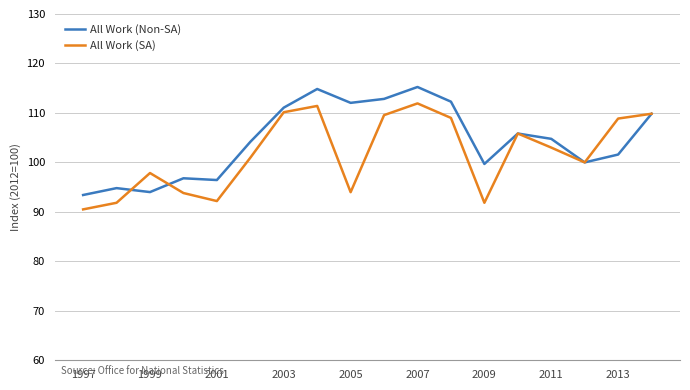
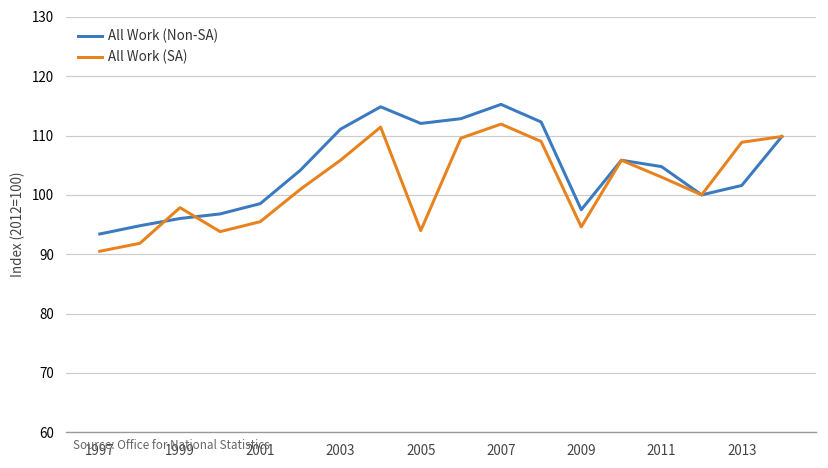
  {
    "All Work (Non-SA)": {
      "1997": 93,
-     "1999": 94,
-     "2001": 96,
+     "1999": 96,
+     "2001": 99,
      "2003": 111,
      "2005": 112,
      "2007": 115,
-     "2009": 100,
+     "2009": 97,
      "2011": 105,
      "2013": 102
    },
    "All Work (SA)": {
      "1997": 91,
      "1999": 98,
-     "2001": 92,
-     "2003": 110,
+     "2001": 95,
+     "2003": 106,
      "2005": 94,
      "2007": 112,
-     "2009": 92,
+     "2009": 95,
      "2011": 103,
      "2013": 109
    }
  }
